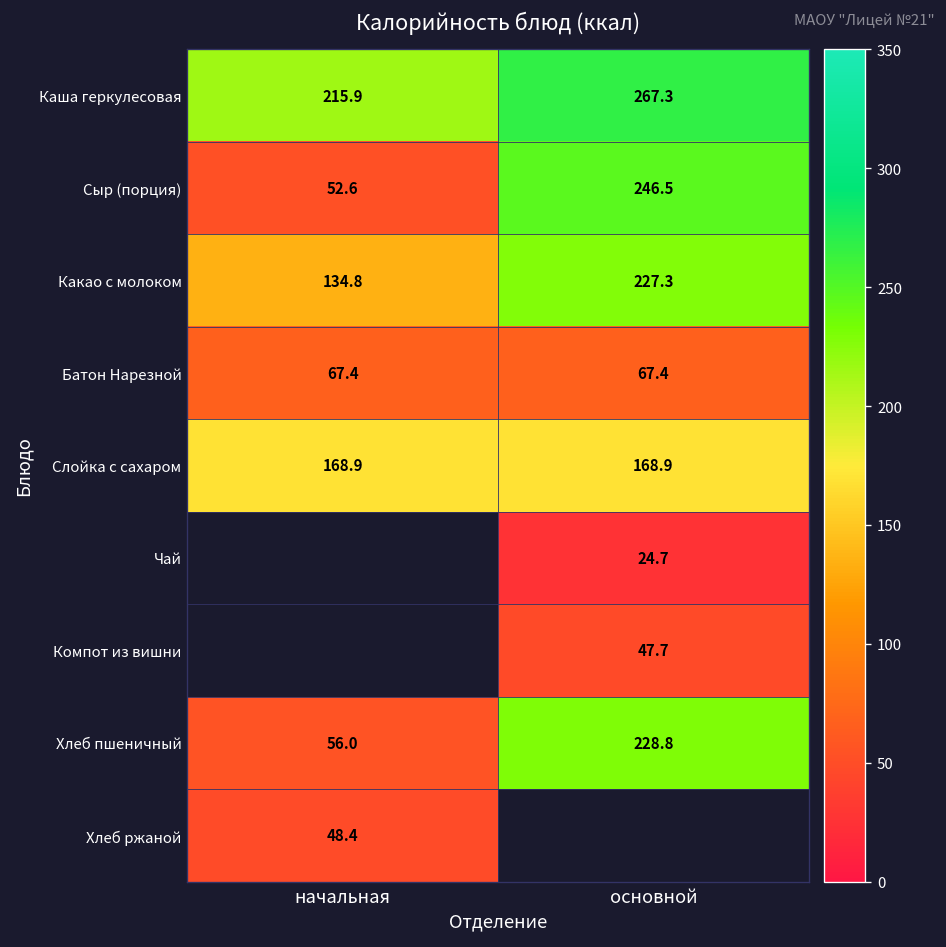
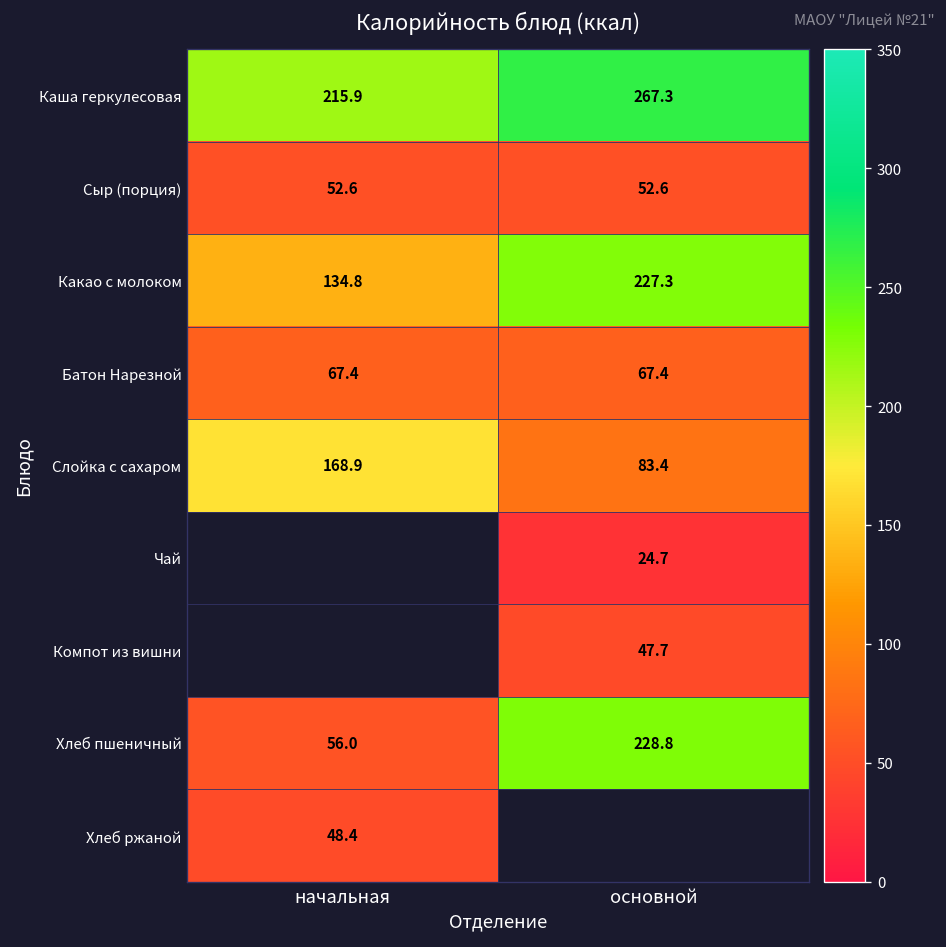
  {
    "Каша геркулесовая": {
      "начальная": 215.9,
      "основной": 267.3
    },
    "Сыр (порция)": {
      "начальная": 52.6,
-     "основной": 246.5
+     "основной": 52.6
    },
    "Какао с молоком": {
      "начальная": 134.8,
      "основной": 227.3
    },
    "Батон Нарезной": {
      "начальная": 67.4,
      "основной": 67.4
    },
    "Слойка с сахаром": {
      "начальная": 168.9,
-     "основной": 168.9
+     "основной": 83.4
    },
    "Чай": {
      "основной": 24.7
    },
    "Компот из вишни": {
      "основной": 47.7
    },
    "Хлеб пшеничный": {
      "начальная": 56.0,
      "основной": 228.8
    },
    "Хлеб ржаной": {
      "начальная": 48.4
    }
  }
